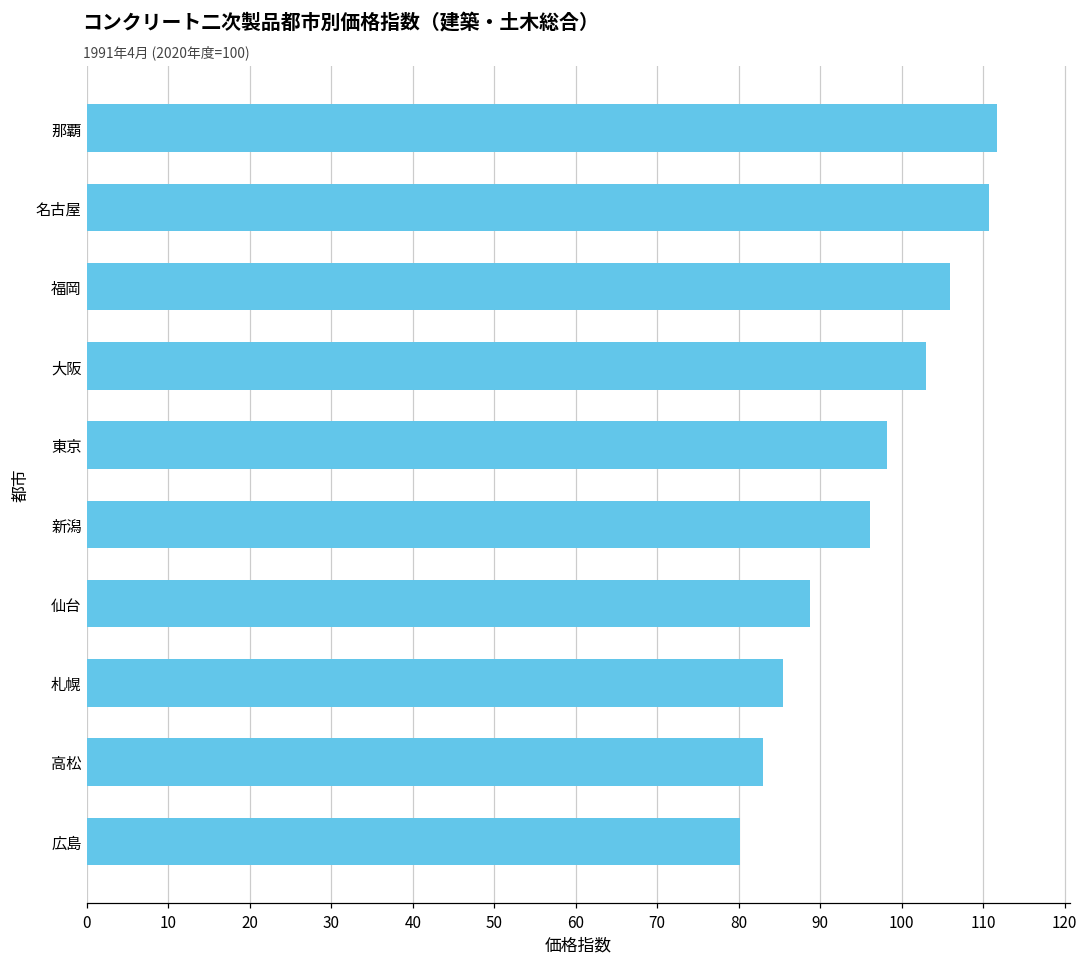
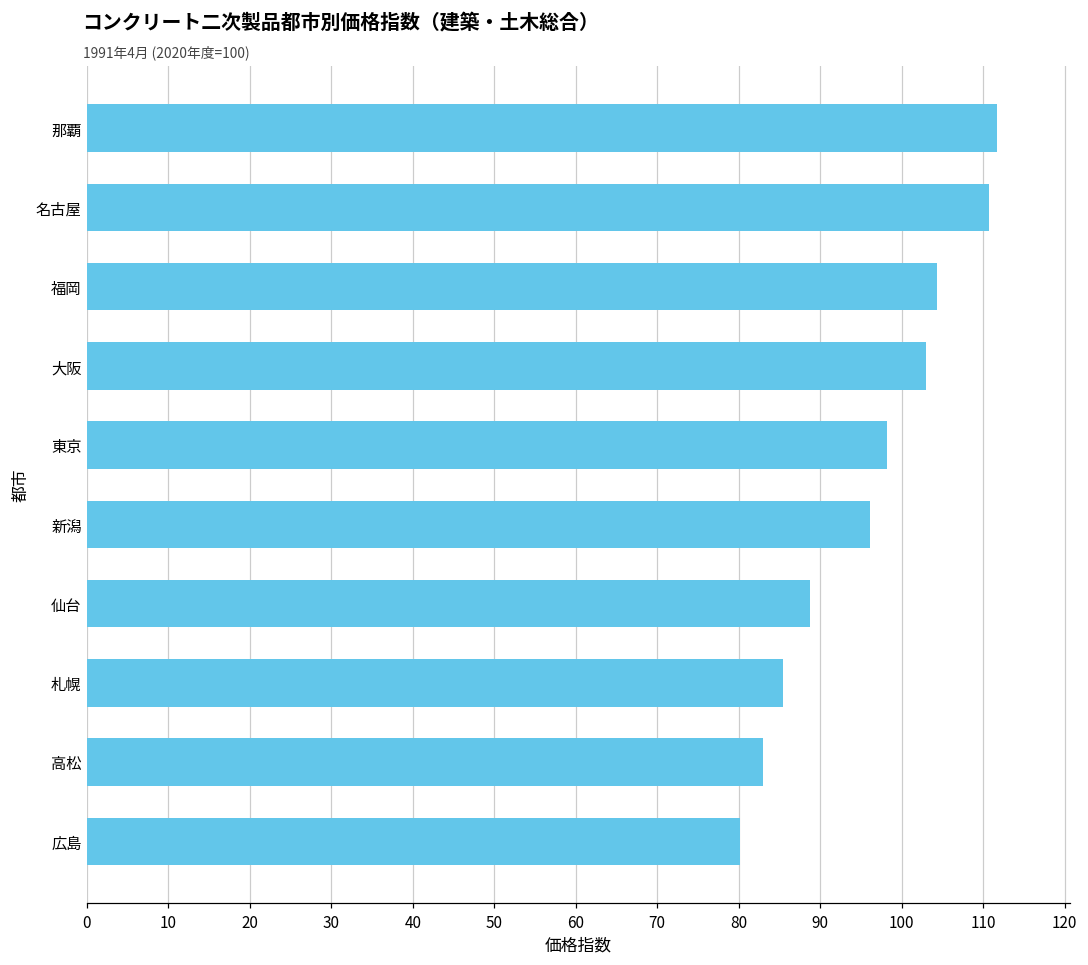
  {
    "那覇": 112,
    "名古屋": 111,
-   "福岡": 106,
+   "福岡": 104,
    "大阪": 103,
    "東京": 98,
    "新潟": 96,
    "仙台": 89,
    "札幌": 85,
    "高松": 83,
    "広島": 80
  }
